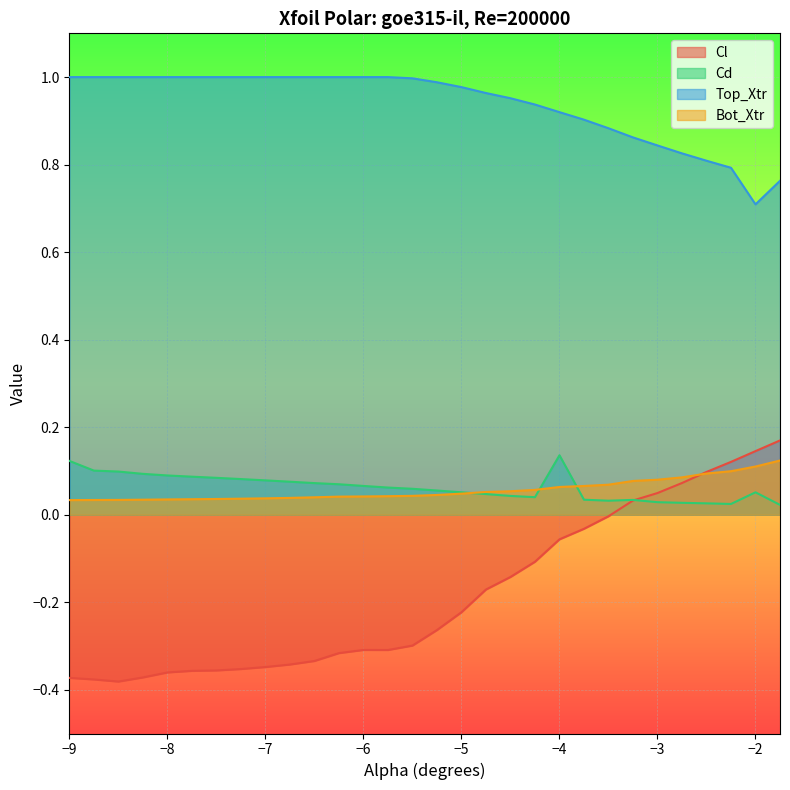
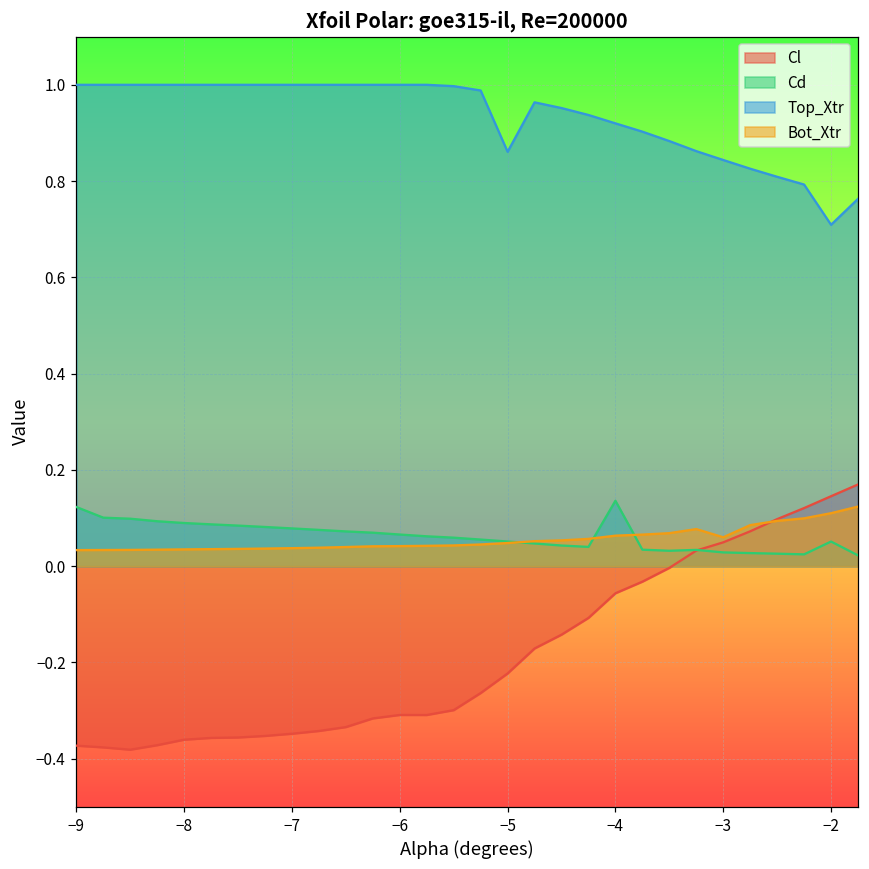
  {
    "Cd": {
      "−9": 0.12,
      "−8": 0.09,
      "−7": 0.08,
      "−6": 0.07,
      "−4": 0.14,
      "−3": 0.03,
      "−2": 0.05
    },
    "Top_Xtr": {
      "−9": 1.00,
      "−8": 1.00,
      "−7": 1.00,
      "−6": 1.00,
-     "−5": 0.98,
+     "−5": 0.86,
      "−4": 0.92,
      "−3": 0.84,
      "−2": 0.71
    },
    "Bot_Xtr": {
      "−9": 0.03,
      "−8": 0.03,
      "−7": 0.04,
      "−6": 0.04,
      "−4": 0.06,
-     "−3": 0.08,
+     "−3": 0.06,
      "−2": 0.11
    }
  }
